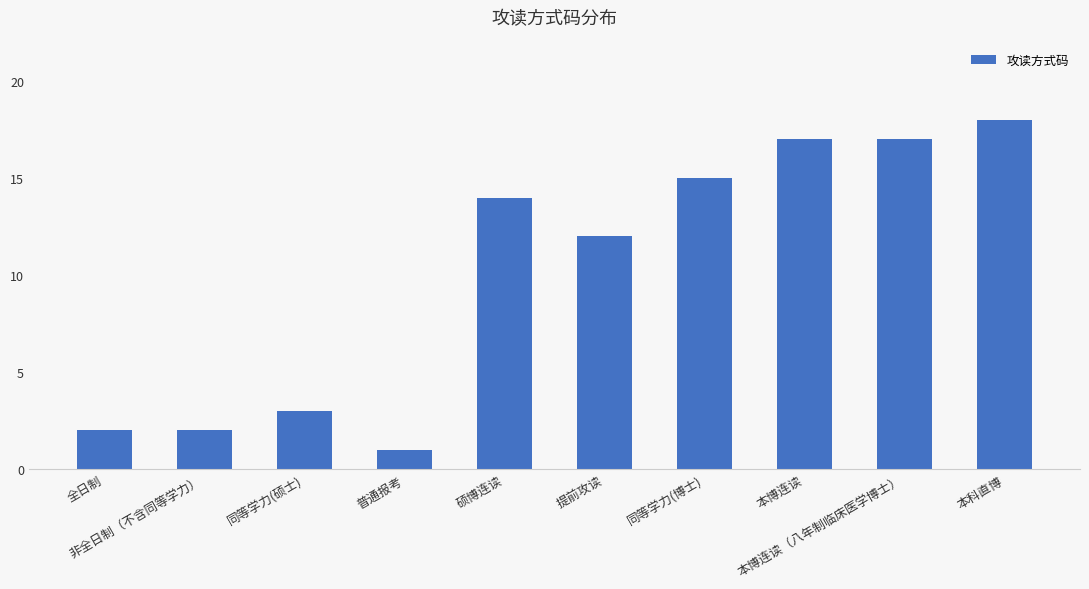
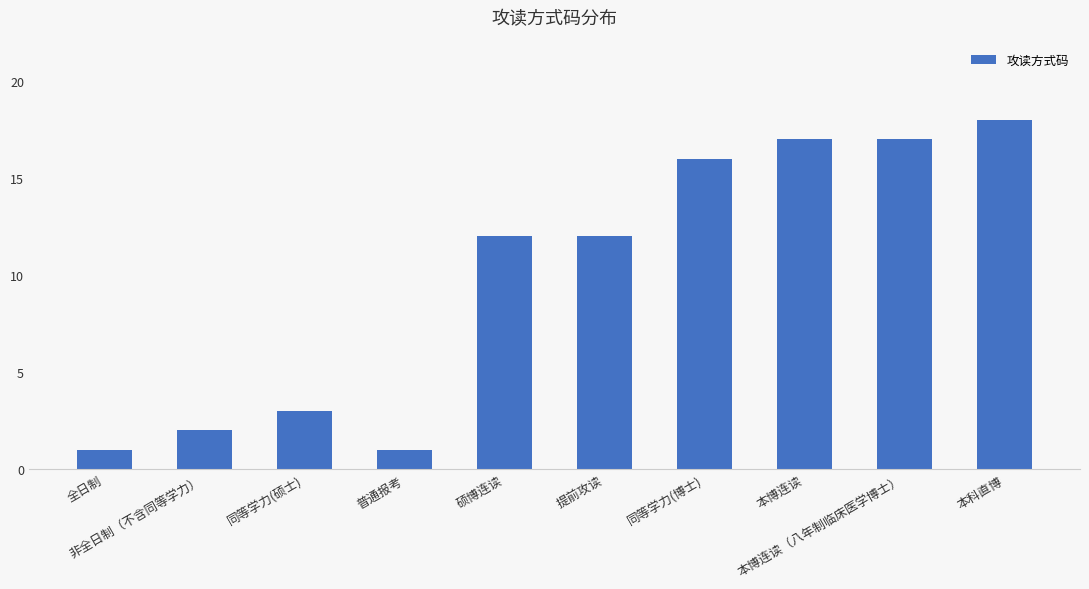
  {
-   "全日制": 2,
+   "全日制": 1,
    "非全日制（不含同等学力）": 2,
    "同等学力(硕士)": 3,
    "普通报考": 1,
-   "硕博连读": 14,
+   "硕博连读": 12,
    "提前攻读": 12,
-   "同等学力(博士)": 15,
+   "同等学力(博士)": 16,
    "本博连读": 17,
    "本博连读（八年制临床医学博士）": 17,
    "本科直博": 18
  }
